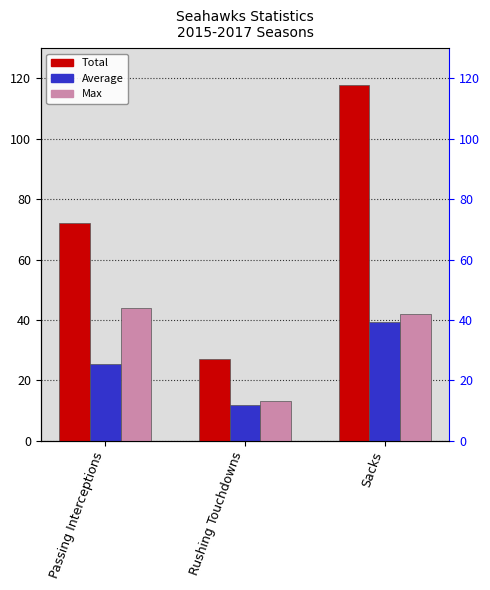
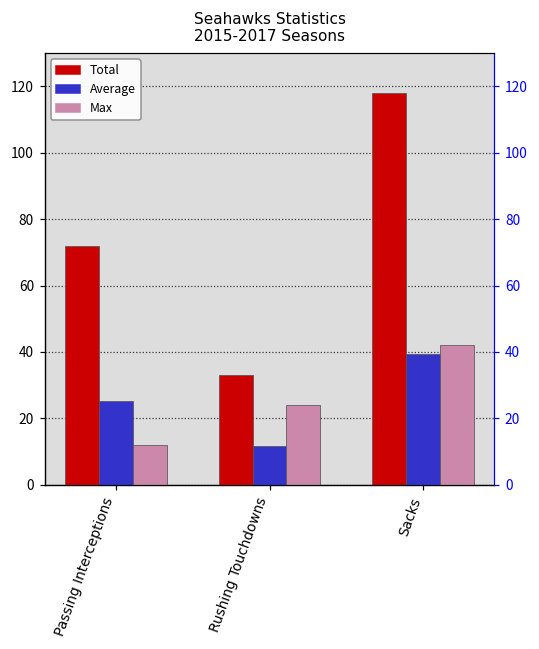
  {
    "Total": {
      "Passing Interceptions": 72,
-     "Rushing Touchdowns": 27,
+     "Rushing Touchdowns": 33,
      "Sacks": 118
    },
    "Average": {
      "Passing Interceptions": 25,
      "Rushing Touchdowns": 12,
      "Sacks": 39
    },
    "Max": {
-     "Passing Interceptions": 44,
-     "Rushing Touchdowns": 13,
+     "Passing Interceptions": 12,
+     "Rushing Touchdowns": 24,
      "Sacks": 42
    }
  }
